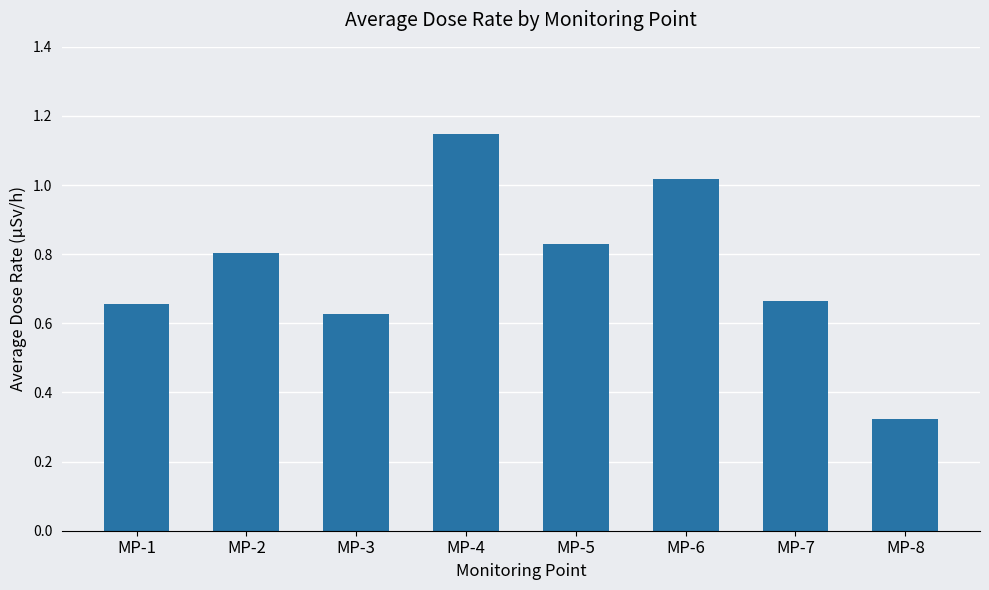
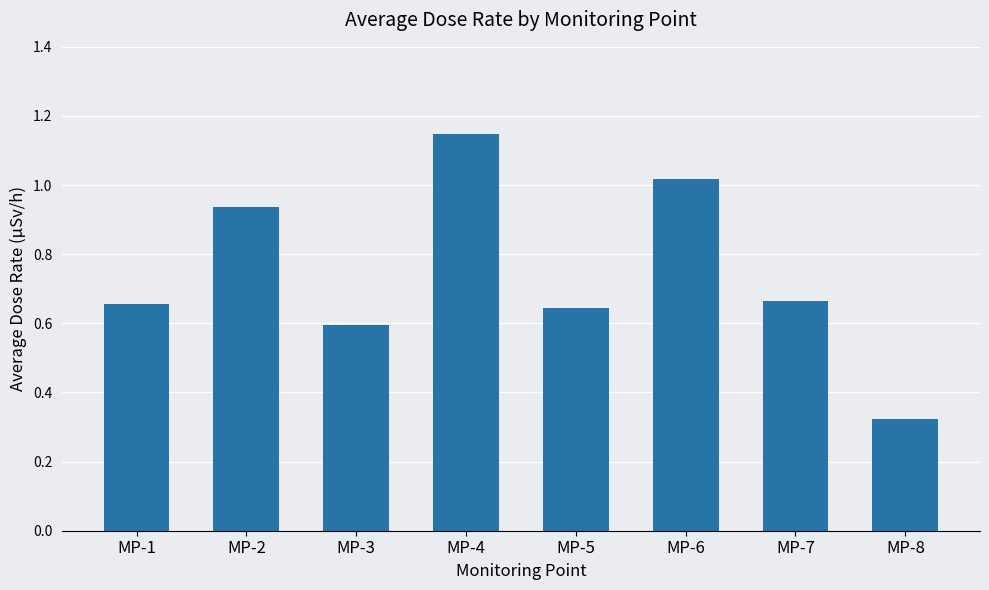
  {
    "MP-1": 0.66,
-   "MP-2": 0.80,
-   "MP-3": 0.63,
+   "MP-2": 0.94,
+   "MP-3": 0.60,
    "MP-4": 1.15,
-   "MP-5": 0.83,
+   "MP-5": 0.65,
    "MP-6": 1.02,
    "MP-7": 0.66,
    "MP-8": 0.32
  }
